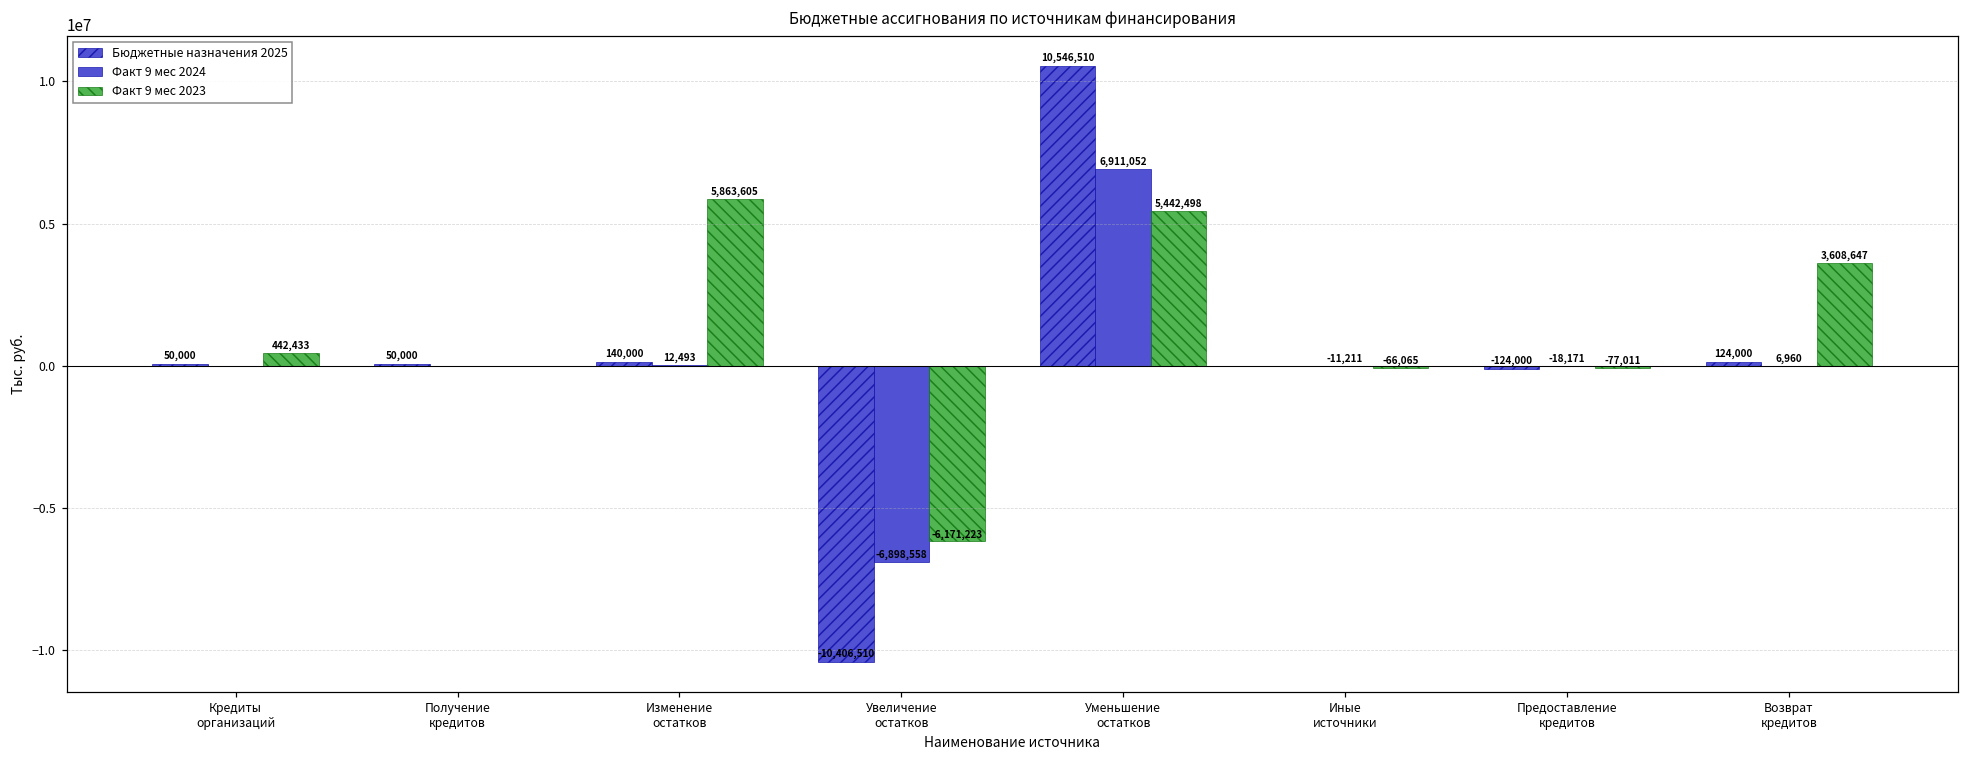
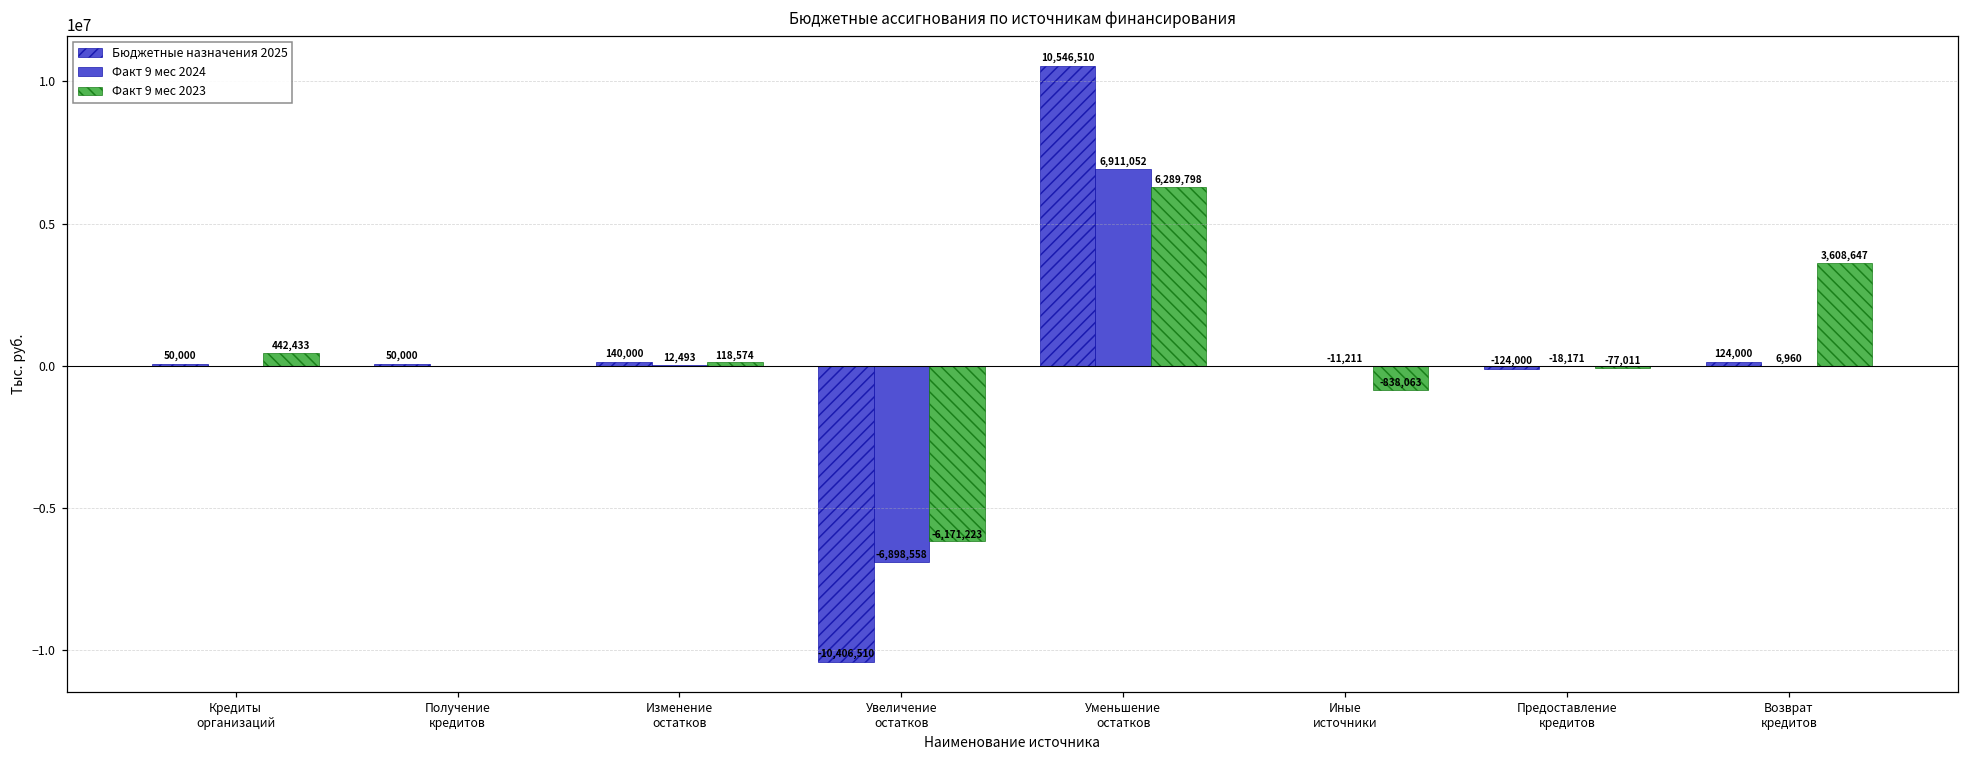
  {
    "Факт 9 мес 2023": {
      "Кредиты организаций": "442,433",
-     "Изменение остатков": "5,863,605",
+     "Изменение остатков": "118,574",
      "Увеличение остатков": "-6,171,223",
-     "Уменьшение остатков": "5,442,498",
-     "Иные источники": "-66,065",
+     "Уменьшение остатков": "6,289,798",
+     "Иные источники": "-838,063",
      "Предоставление кредитов": "-77,011",
      "Возврат кредитов": "3,608,647"
    }
  }
